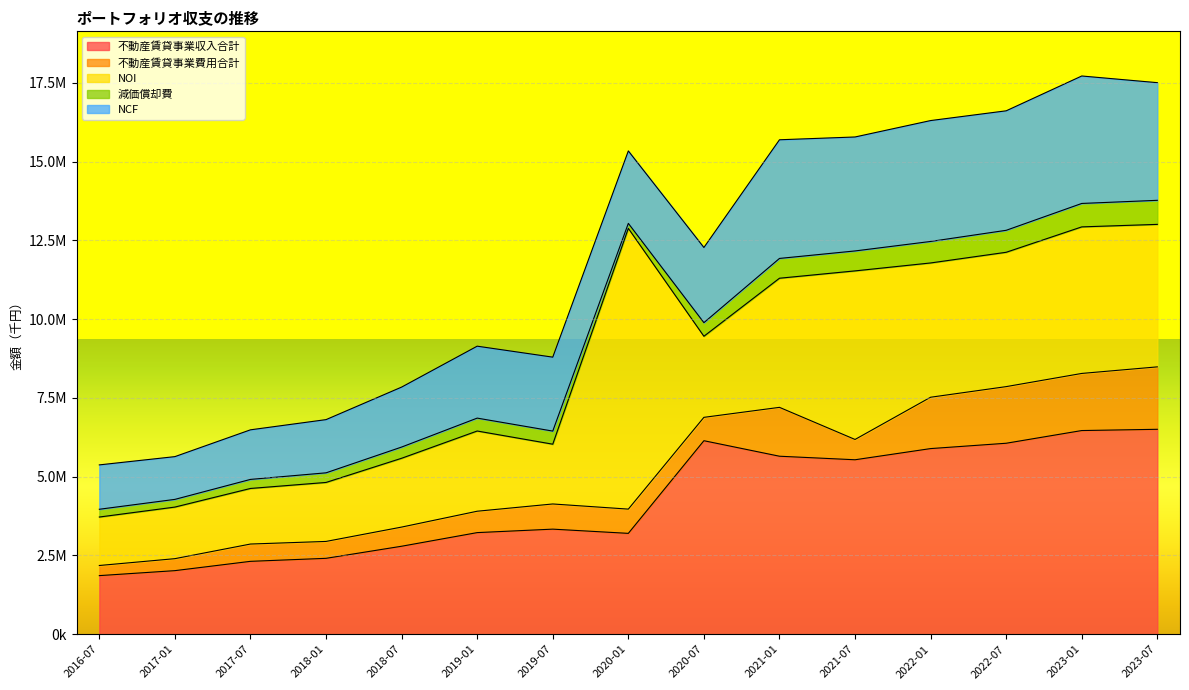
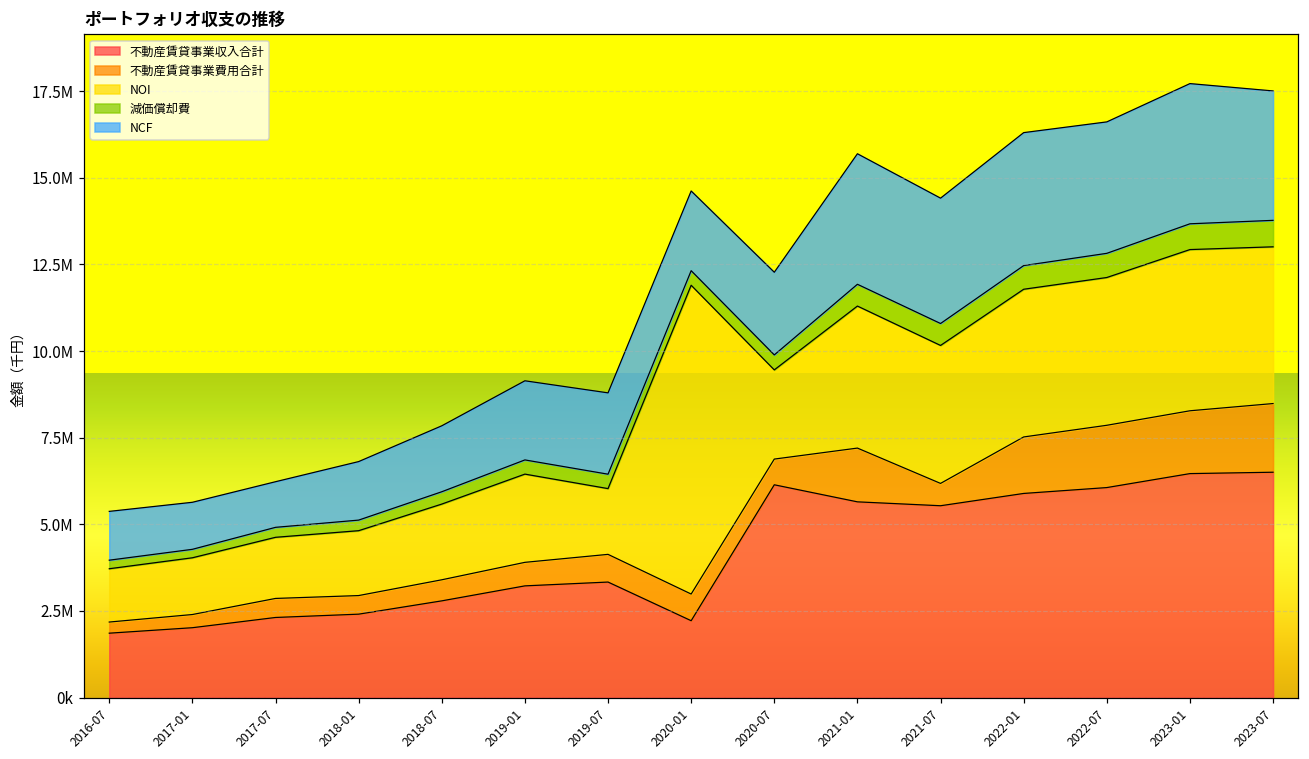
  {
    "不動産賃貸事業収入合計": {
      "2016-07": 1900000,
      "2017-01": 2000000,
      "2017-07": 2300000,
      "2018-01": 2400000,
      "2018-07": 2800000,
      "2019-01": 3200000,
      "2019-07": 3300000,
-     "2020-01": 3200000,
+     "2020-01": 2200000,
      "2020-07": 6100000,
      "2021-01": 5600000,
      "2021-07": 5500000,
      "2022-01": 5900000,
      "2022-07": 6100000,
      "2023-01": 6500000,
      "2023-07": 6500000
    },
    "不動産賃貸事業費用合計": {
      "2016-07": 300000,
      "2017-01": 400000,
      "2017-07": 500000,
      "2018-01": 500000,
      "2018-07": 600000,
      "2019-01": 700000,
      "2019-07": 800000,
      "2020-01": 800000,
      "2020-07": 700000,
      "2021-01": 1600000,
      "2021-07": 600000,
      "2022-01": 1600000,
      "2022-07": 1800000,
      "2023-01": 1800000,
      "2023-07": 2000000
    },
    "NOI": {
      "2016-07": 1500000,
      "2017-01": 1600000,
      "2017-07": 1800000,
      "2018-01": 1900000,
      "2018-07": 2200000,
      "2019-01": 2500000,
      "2019-07": 1900000,
      "2020-01": 8900000,
      "2020-07": 2600000,
      "2021-01": 4100000,
-     "2021-07": 5300000,
+     "2021-07": 4000000,
      "2022-01": 4300000,
      "2022-07": 4300000,
      "2023-01": 4700000,
      "2023-07": 4500000
    },
    "減価償却費": {
      "2016-07": 200000,
      "2017-01": 200000,
      "2017-07": 300000,
      "2018-01": 300000,
      "2018-07": 400000,
      "2019-01": 400000,
      "2019-07": 400000,
-     "2020-01": 200000,
+     "2020-01": 400000,
      "2020-07": 400000,
      "2021-01": 600000,
      "2021-07": 600000,
      "2022-01": 700000,
      "2022-07": 700000,
      "2023-01": 700000,
      "2023-07": 800000
    },
    "NCF": {
      "2016-07": 1400000,
      "2017-01": 1400000,
-     "2017-07": 1600000,
+     "2017-07": 1300000,
      "2018-01": 1700000,
      "2018-07": 1900000,
      "2019-01": 2300000,
      "2019-07": 2300000,
      "2020-01": 2300000,
      "2020-07": 2400000,
      "2021-01": 3800000,
      "2021-07": 3600000,
      "2022-01": 3800000,
      "2022-07": 3800000,
      "2023-01": 4000000,
      "2023-07": 3700000
    }
  }
